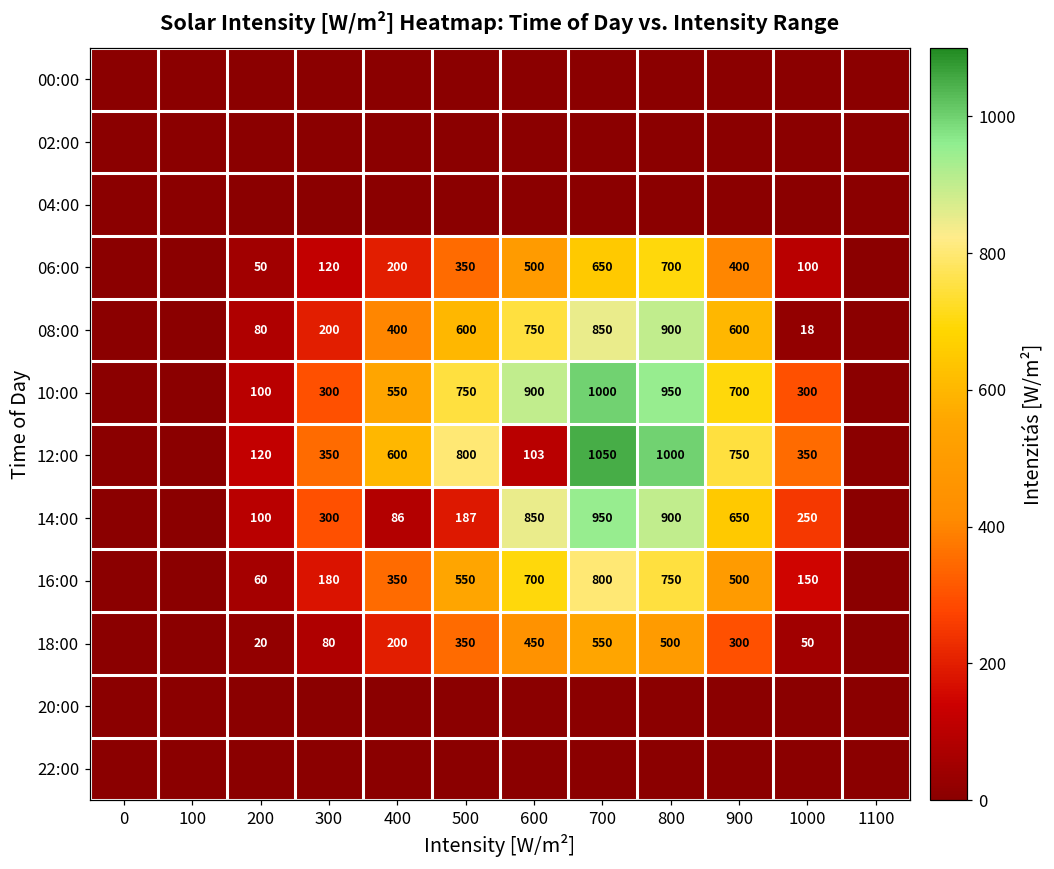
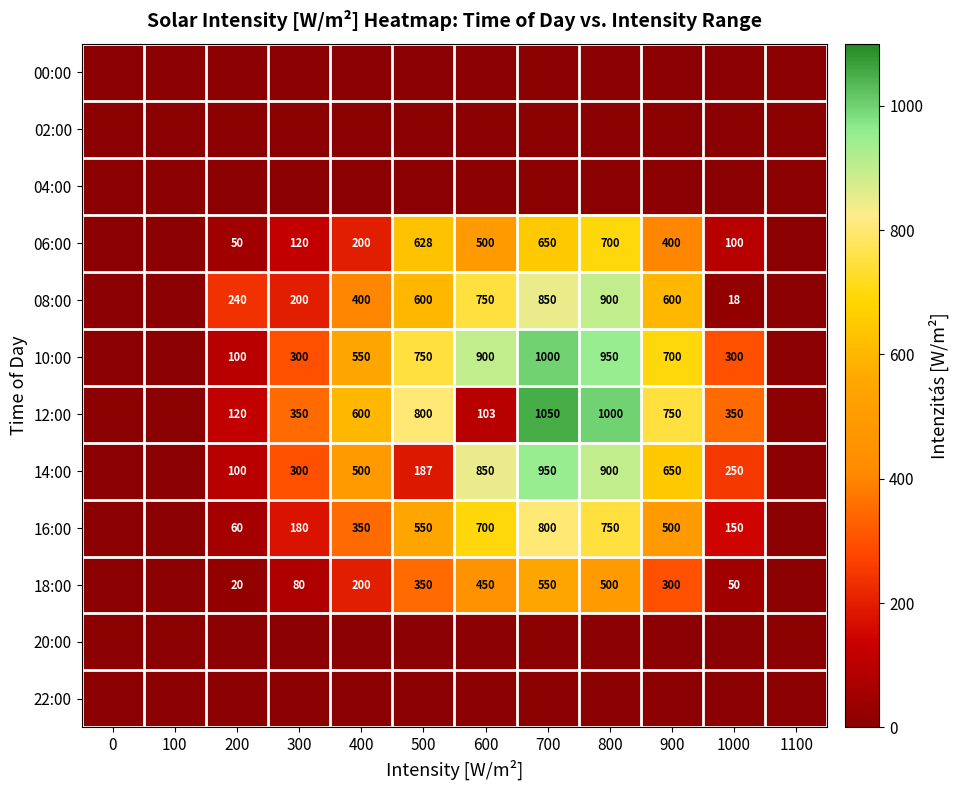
  {
    "06:00": {
      "200": 50,
      "300": 120,
      "400": 200,
-     "500": 350,
+     "500": 628,
      "600": 500,
      "700": 650,
      "800": 700,
      "900": 400,
      "1000": 100
    },
    "08:00": {
-     "200": 80,
+     "200": 240,
      "300": 200,
      "400": 400,
      "500": 600,
      "600": 750,
      "700": 850,
      "800": 900,
      "900": 600,
      "1000": 18
    },
    "10:00": {
      "200": 100,
      "300": 300,
      "400": 550,
      "500": 750,
      "600": 900,
      "700": 1000,
      "800": 950,
      "900": 700,
      "1000": 300
    },
    "12:00": {
      "200": 120,
      "300": 350,
      "400": 600,
      "500": 800,
      "600": 103,
      "700": 1050,
      "800": 1000,
      "900": 750,
      "1000": 350
    },
    "14:00": {
      "200": 100,
      "300": 300,
-     "400": 86,
+     "400": 500,
      "500": 187,
      "600": 850,
      "700": 950,
      "800": 900,
      "900": 650,
      "1000": 250
    },
    "16:00": {
      "200": 60,
      "300": 180,
      "400": 350,
      "500": 550,
      "600": 700,
      "700": 800,
      "800": 750,
      "900": 500,
      "1000": 150
    },
    "18:00": {
      "200": 20,
      "300": 80,
      "400": 200,
      "500": 350,
      "600": 450,
      "700": 550,
      "800": 500,
      "900": 300,
      "1000": 50
    }
  }
